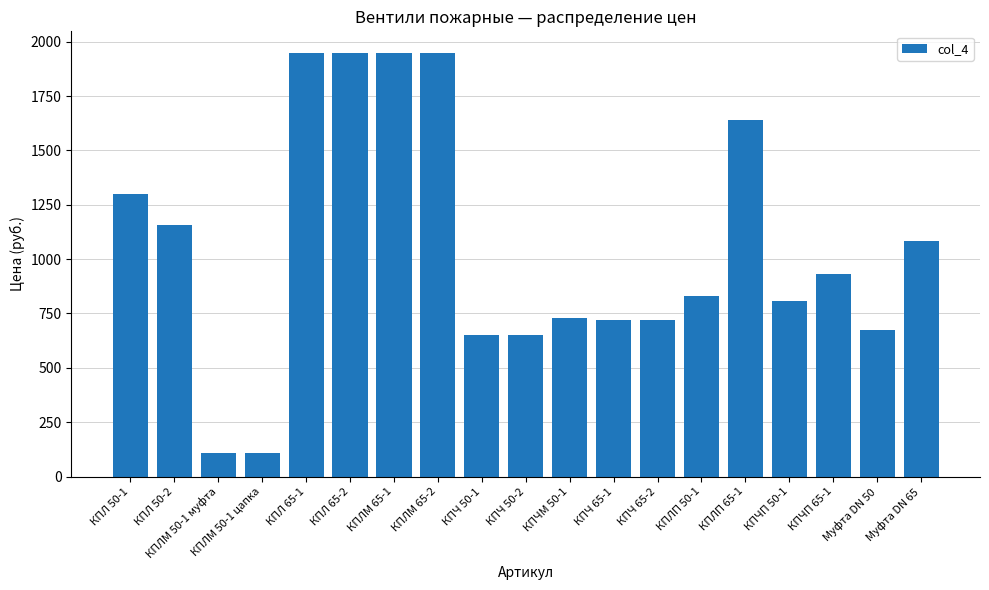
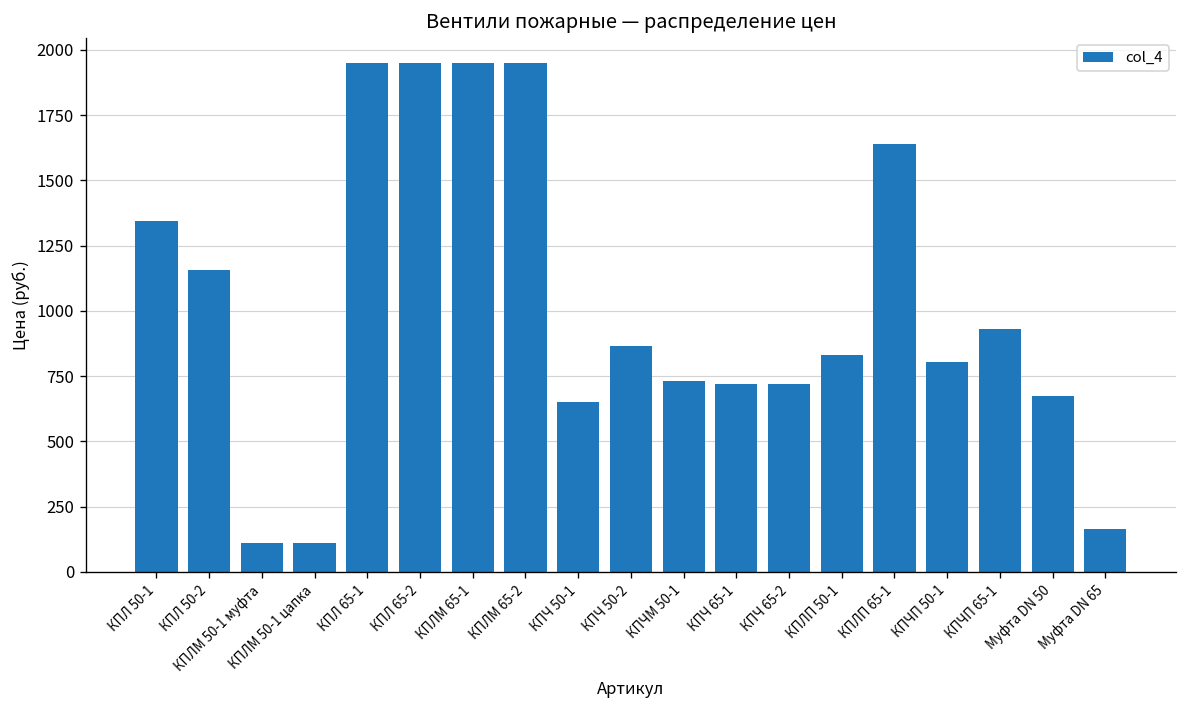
  {
-   "КПЛ 50-1": 1300,
+   "КПЛ 50-1": 1350,
    "КПЛ 50-2": 1160,
    "КПЛМ 50-1 муфта": 110,
    "КПЛМ 50-1 цапка": 110,
    "КПЛ 65-1": 1950,
    "КПЛ 65-2": 1950,
    "КПЛМ 65-1": 1950,
    "КПЛМ 65-2": 1950,
    "КПЧ 50-1": 650,
-   "КПЧ 50-2": 650,
+   "КПЧ 50-2": 870,
    "КПЧМ 50-1": 730,
    "КПЧ 65-1": 720,
    "КПЧ 65-2": 720,
    "КПЛП 50-1": 830,
    "КПЛП 65-1": 1640,
    "КПЧП 50-1": 810,
    "КПЧП 65-1": 930,
    "Муфта DN 50": 670,
-   "Муфта DN 65": 1080
+   "Муфта DN 65": 170
  }
